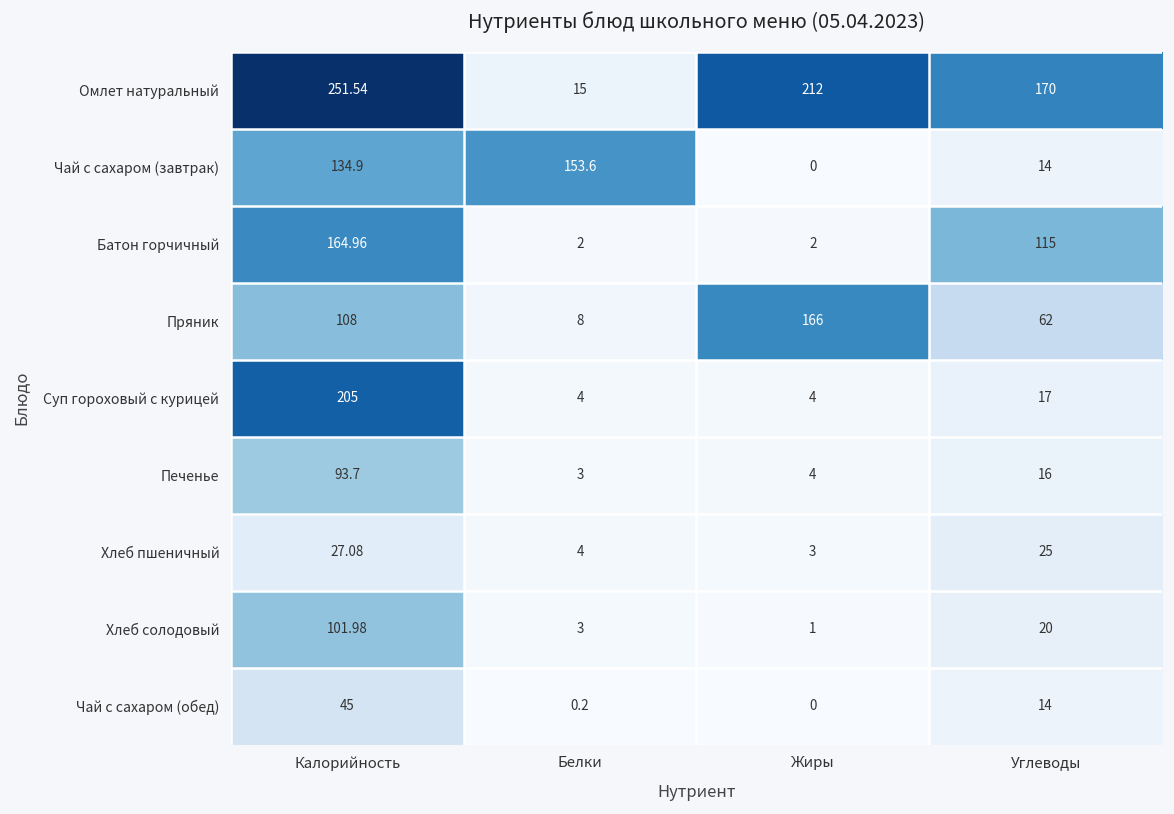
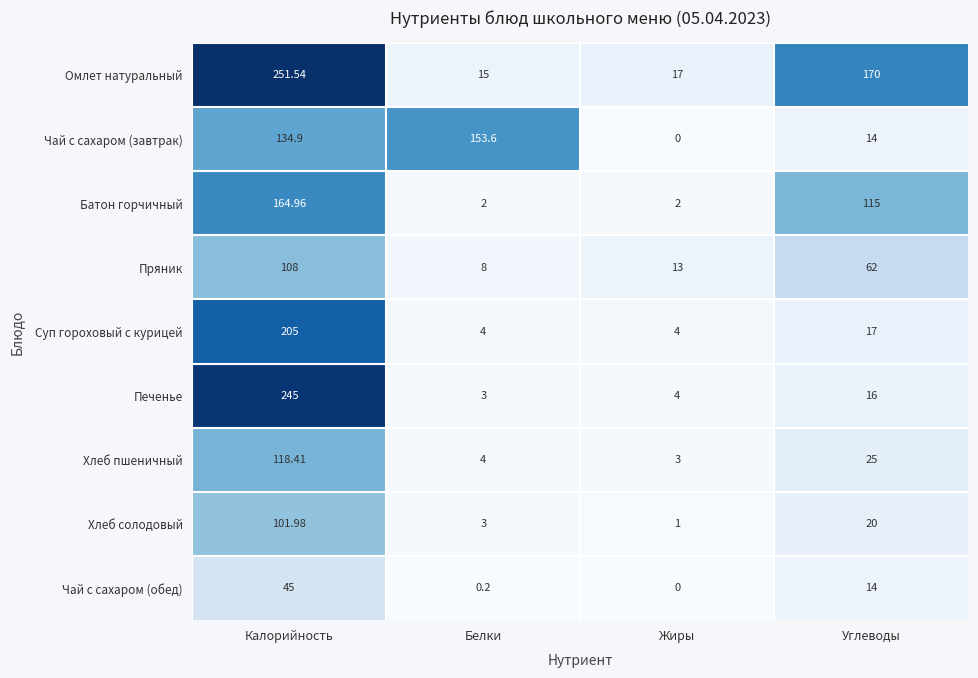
  {
    "Омлет натуральный": {
      "Калорийность": 251.54,
      "Белки": 15,
-     "Жиры": 212,
+     "Жиры": 17,
      "Углеводы": 170
    },
    "Чай с сахаром (завтрак)": {
      "Калорийность": 134.9,
      "Белки": 153.6,
      "Жиры": 0,
      "Углеводы": 14
    },
    "Батон горчичный": {
      "Калорийность": 164.96,
      "Белки": 2,
      "Жиры": 2,
      "Углеводы": 115
    },
    "Пряник": {
      "Калорийность": 108,
      "Белки": 8,
-     "Жиры": 166,
+     "Жиры": 13,
      "Углеводы": 62
    },
    "Суп гороховый с курицей": {
      "Калорийность": 205,
      "Белки": 4,
      "Жиры": 4,
      "Углеводы": 17
    },
    "Печенье": {
-     "Калорийность": 93.7,
+     "Калорийность": 245,
      "Белки": 3,
      "Жиры": 4,
      "Углеводы": 16
    },
    "Хлеб пшеничный": {
-     "Калорийность": 27.08,
+     "Калорийность": 118.41,
      "Белки": 4,
      "Жиры": 3,
      "Углеводы": 25
    },
    "Хлеб солодовый": {
      "Калорийность": 101.98,
      "Белки": 3,
      "Жиры": 1,
      "Углеводы": 20
    },
    "Чай с сахаром (обед)": {
      "Калорийность": 45,
      "Белки": 0.2,
      "Жиры": 0,
      "Углеводы": 14
    }
  }
